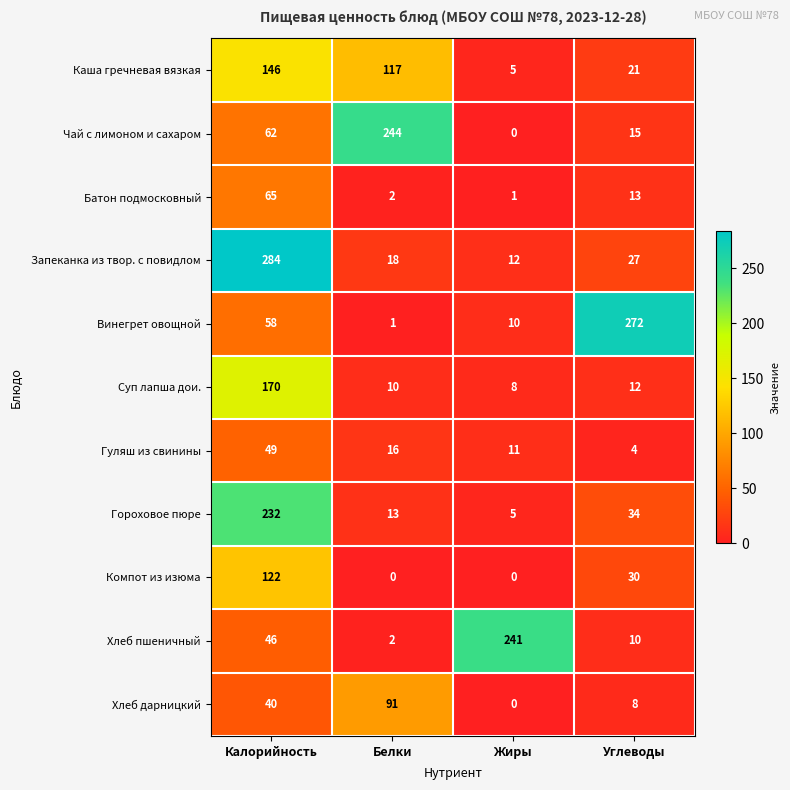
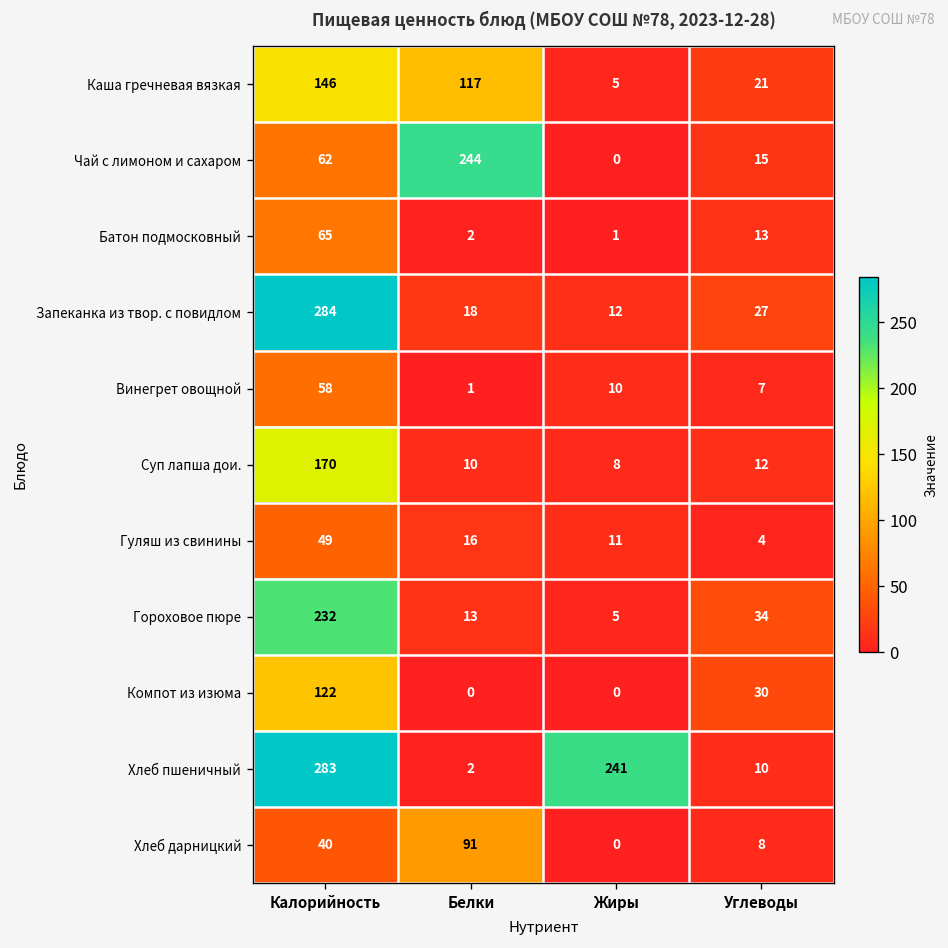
  {
    "Каша гречневая вязкая": {
      "Калорийность": 146,
      "Белки": 117,
      "Жиры": 5,
      "Углеводы": 21
    },
    "Чай с лимоном и сахаром": {
      "Калорийность": 62,
      "Белки": 244,
      "Жиры": 0,
      "Углеводы": 15
    },
    "Батон подмосковный": {
      "Калорийность": 65,
      "Белки": 2,
      "Жиры": 1,
      "Углеводы": 13
    },
    "Запеканка из твор. с повидлом": {
      "Калорийность": 284,
      "Белки": 18,
      "Жиры": 12,
      "Углеводы": 27
    },
    "Винегрет овощной": {
      "Калорийность": 58,
      "Белки": 1,
      "Жиры": 10,
-     "Углеводы": 272
+     "Углеводы": 7
    },
    "Суп лапша дои.": {
      "Калорийность": 170,
      "Белки": 10,
      "Жиры": 8,
      "Углеводы": 12
    },
    "Гуляш из свинины": {
      "Калорийность": 49,
      "Белки": 16,
      "Жиры": 11,
      "Углеводы": 4
    },
    "Гороховое пюре": {
      "Калорийность": 232,
      "Белки": 13,
      "Жиры": 5,
      "Углеводы": 34
    },
    "Компот из изюма": {
      "Калорийность": 122,
      "Белки": 0,
      "Жиры": 0,
      "Углеводы": 30
    },
    "Хлеб пшеничный": {
-     "Калорийность": 46,
+     "Калорийность": 283,
      "Белки": 2,
      "Жиры": 241,
      "Углеводы": 10
    },
    "Хлеб дарницкий": {
      "Калорийность": 40,
      "Белки": 91,
      "Жиры": 0,
      "Углеводы": 8
    }
  }
